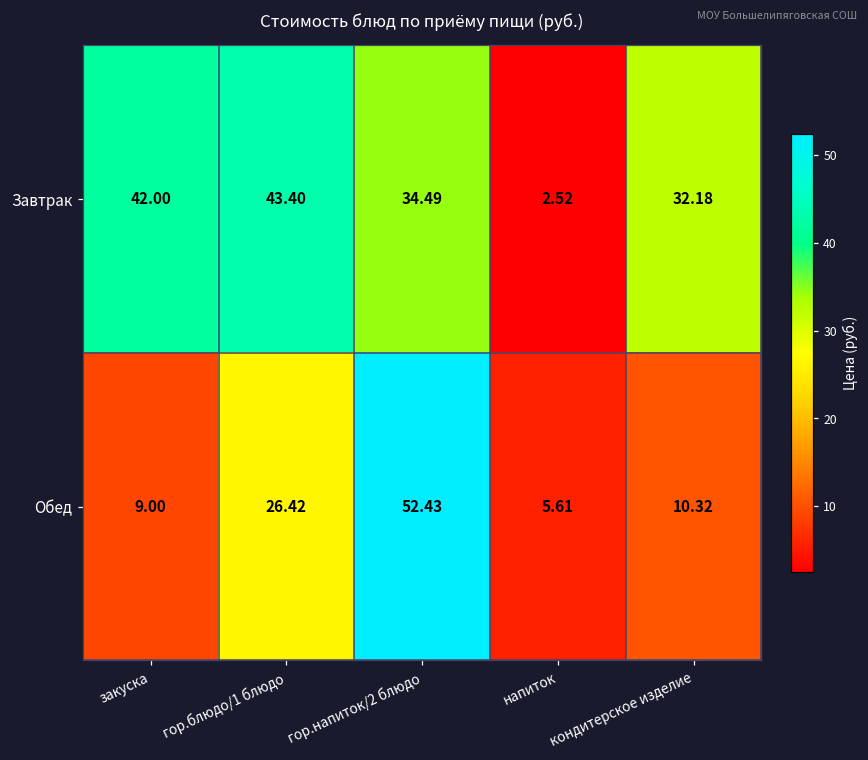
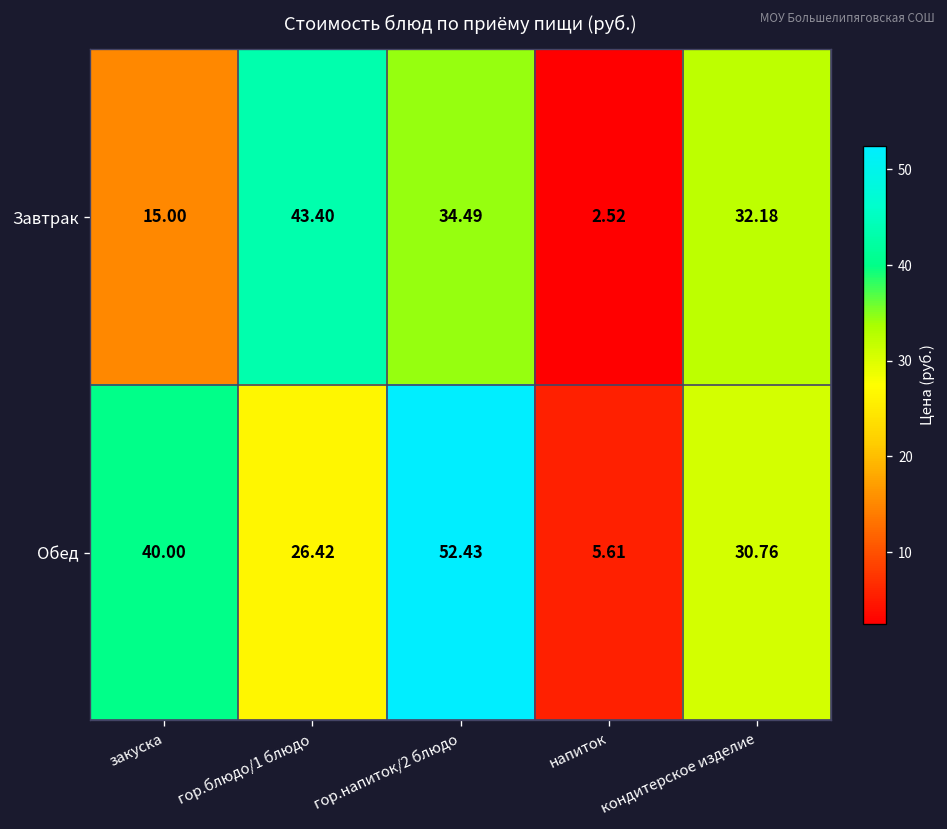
  {
    "Завтрак": {
-     "закуска": 42.00,
+     "закуска": 15.00,
      "гор.блюдо/1 блюдо": 43.40,
      "гор.напиток/2 блюдо": 34.49,
      "напиток": 2.52,
      "кондитерское изделие": 32.18
    },
    "Обед": {
-     "закуска": 9.00,
+     "закуска": 40.00,
      "гор.блюдо/1 блюдо": 26.42,
      "гор.напиток/2 блюдо": 52.43,
      "напиток": 5.61,
-     "кондитерское изделие": 10.32
+     "кондитерское изделие": 30.76
    }
  }
